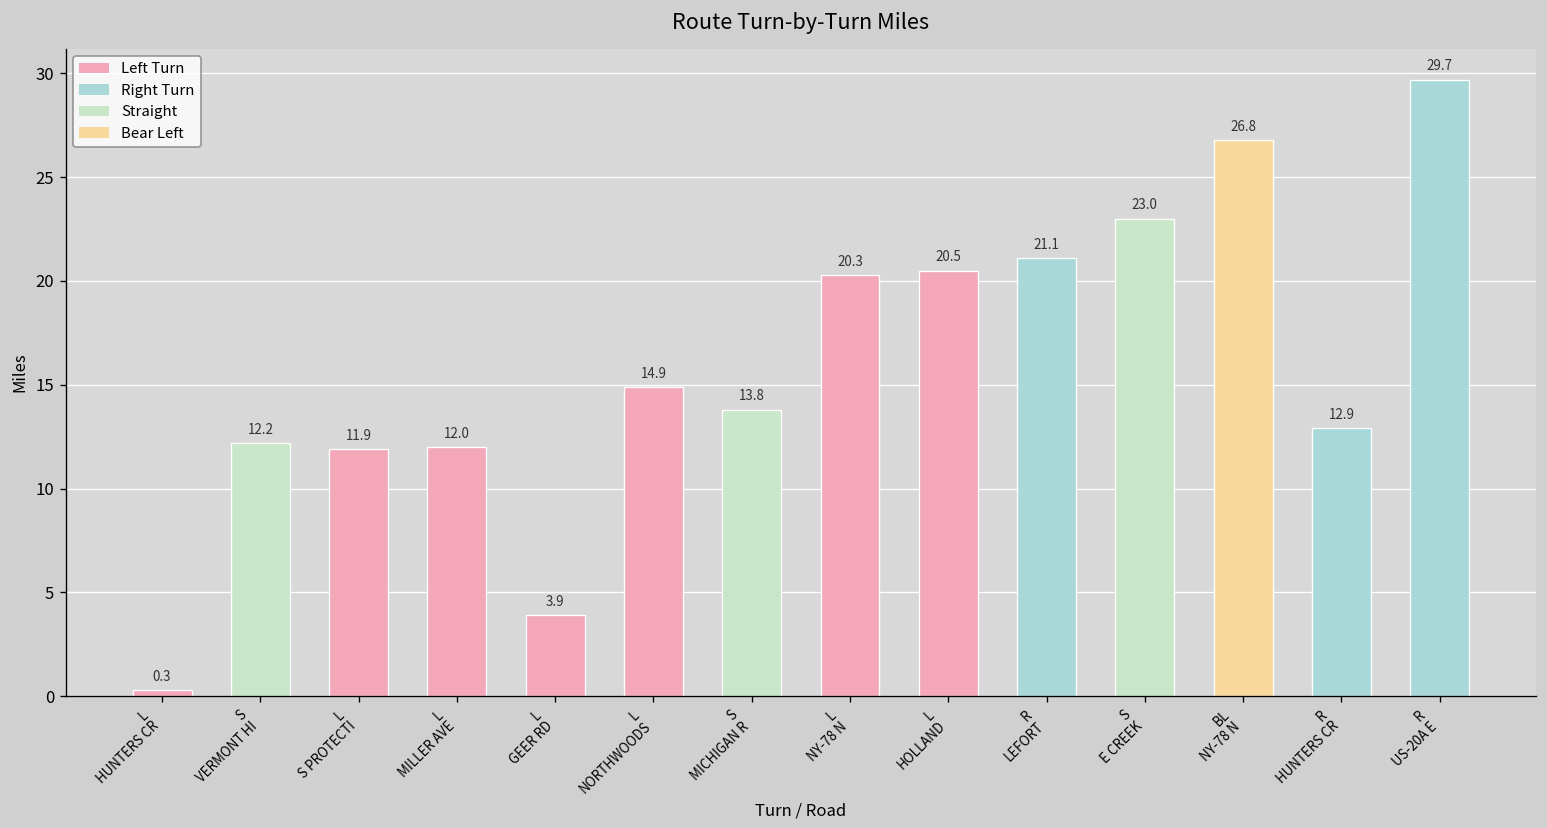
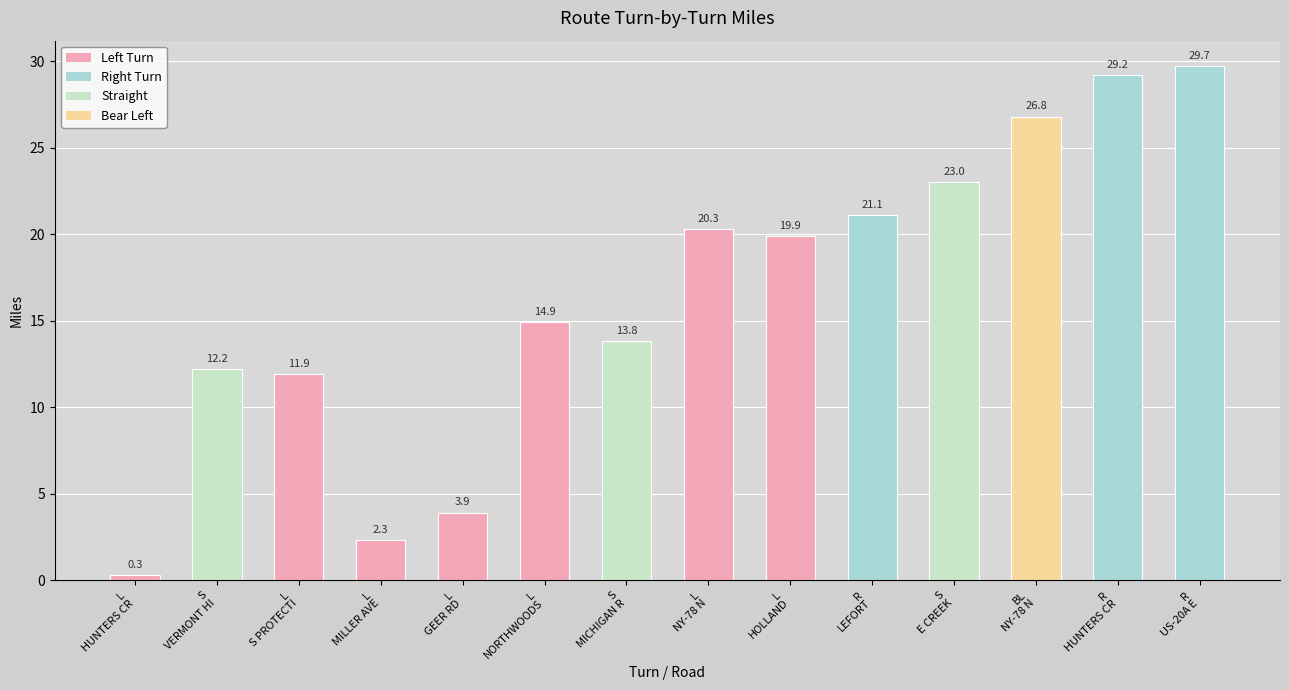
  {
    "S VERMONT HI": 12.2,
    "L S PROTECTI": 11.9,
-   "L MILLER AVE": 12.0,
+   "L MILLER AVE": 2.3,
    "L GEER RD": 3.9,
    "L NORTHWOODS": 14.9,
    "S MICHIGAN R": 13.8,
    "L NY-78 N": 20.3,
-   "L HOLLAND": 20.5,
+   "L HOLLAND": 19.9,
    "R LEFORT": 21.1,
    "S E CREEK": 23.0,
    "BL NY-78 N": 26.8,
-   "R HUNTERS CR": 12.9,
+   "R HUNTERS CR": 29.2,
    "R US-20A E": 29.7
  }
